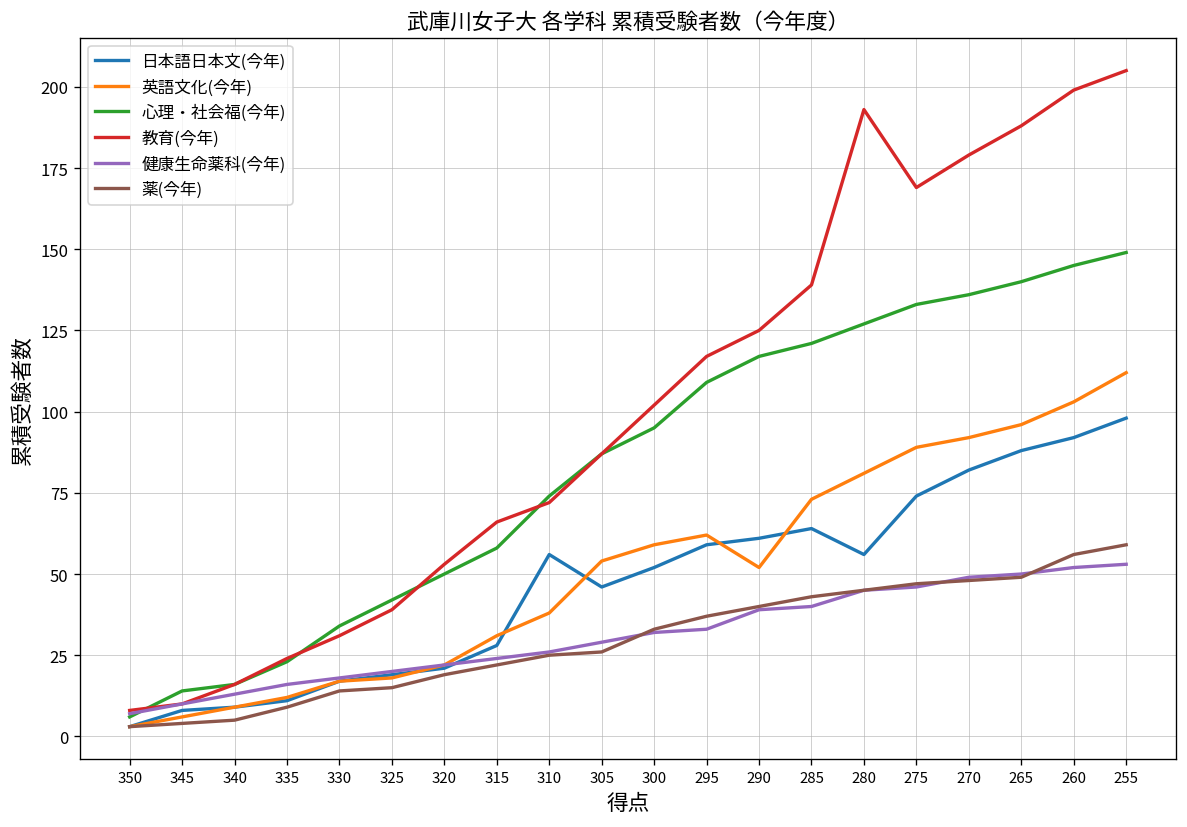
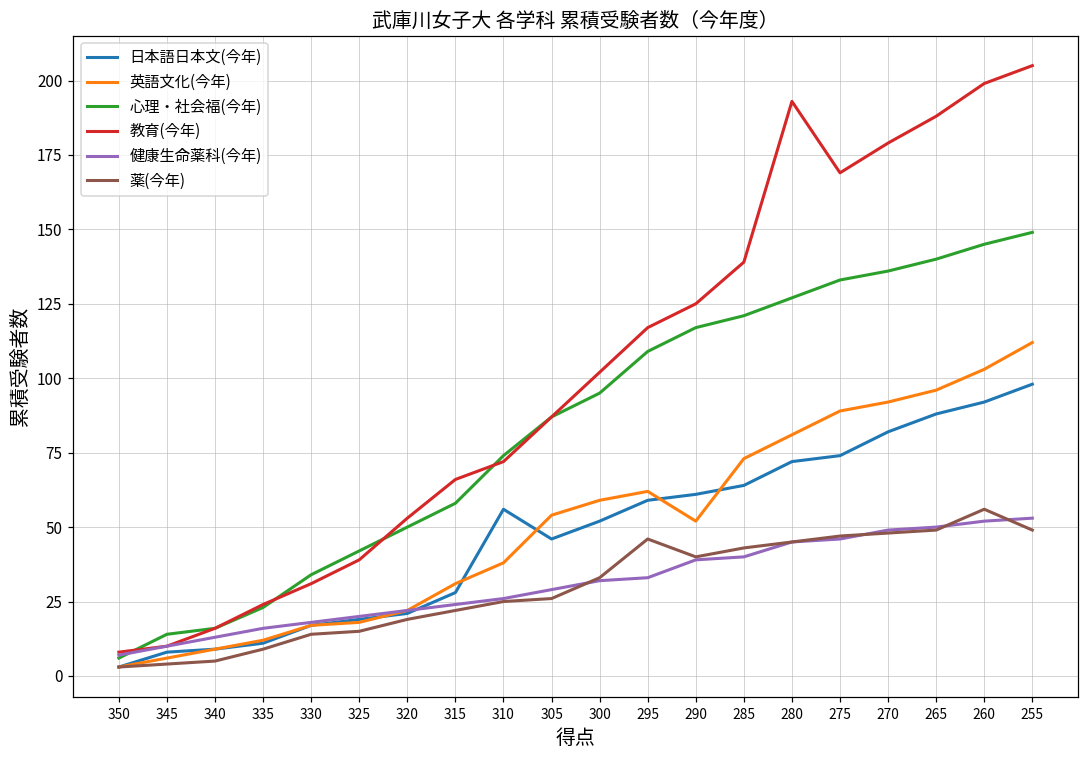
  {
    "日本語日本文(今年)": {
      "345": 8,
      "335": 11,
      "325": 19,
      "320": 21,
      "315": 28,
      "310": 56,
      "305": 46,
      "300": 52,
      "295": 59,
      "290": 61,
      "285": 64,
-     "280": 56,
+     "280": 72,
      "275": 74,
      "270": 82,
      "265": 88,
      "260": 92,
      "255": 98
    },
    "英語文化(今年)": {
      "345": 6,
      "335": 12,
      "325": 18,
      "315": 31,
      "310": 38,
      "305": 54,
      "300": 59,
      "295": 62,
      "290": 52,
      "285": 73,
      "280": 81,
      "275": 89,
      "270": 92,
      "265": 96,
      "260": 103,
      "255": 112
    },
    "心理・社会福(今年)": {
      "350": 6,
      "345": 14,
      "335": 23,
      "330": 34,
      "325": 42,
      "320": 50,
      "315": 58,
      "310": 74,
      "300": 95,
      "295": 109,
      "290": 117,
      "285": 121,
      "280": 127,
      "275": 133,
      "270": 136,
      "265": 140,
      "260": 145,
      "255": 149
    },
    "教育(今年)": {
      "350": 8,
      "335": 24,
      "330": 31,
      "325": 39,
      "320": 53,
      "315": 66,
      "310": 72,
      "300": 102,
      "295": 117,
      "290": 125,
      "285": 139,
      "280": 193,
      "275": 169,
      "270": 179,
      "265": 188,
      "260": 199,
      "255": 205
    },
    "健康生命薬科(今年)": {
      "350": 7,
      "340": 13,
      "335": 16,
      "330": 18,
      "325": 20,
      "315": 24,
      "310": 26,
      "305": 29,
      "300": 32,
      "295": 33,
      "290": 39,
      "285": 40,
      "275": 46,
      "270": 49,
      "265": 50,
      "260": 52,
      "255": 53
    },
    "薬(今年)": {
      "345": 4,
      "340": 5,
      "335": 9,
      "330": 14,
      "325": 15,
      "320": 19,
      "315": 22,
      "310": 25,
      "305": 26,
      "300": 33,
-     "295": 37,
+     "295": 46,
      "290": 40,
      "285": 43,
      "275": 47,
      "270": 48,
      "265": 49,
      "260": 56,
-     "255": 59
+     "255": 49
    }
  }
